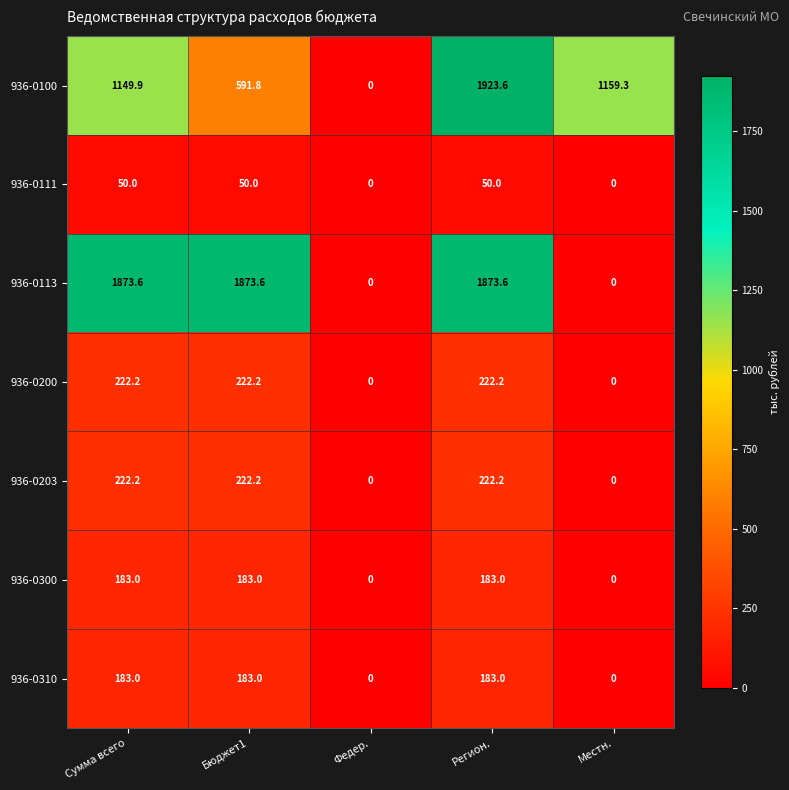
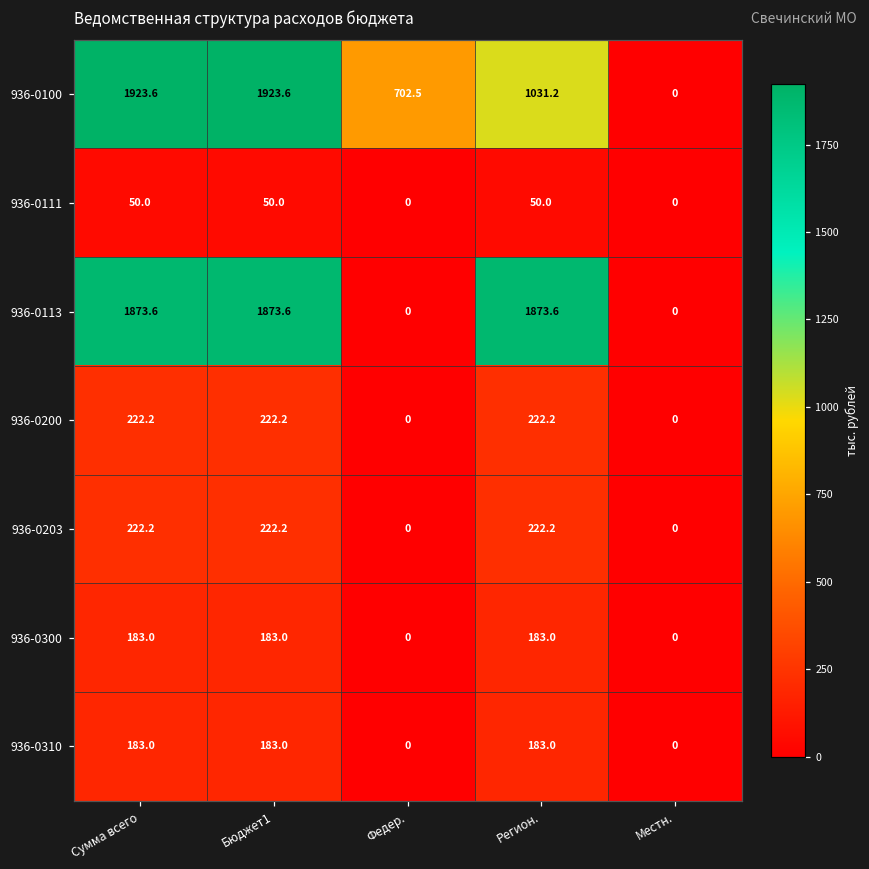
  {
    "936-0100": {
-     "Сумма всего": 1149.9,
-     "Бюджет1": 591.8,
-     "Федер.": 0,
-     "Регион.": 1923.6,
-     "Местн.": 1159.3
+     "Сумма всего": 1923.6,
+     "Бюджет1": 1923.6,
+     "Федер.": 702.5,
+     "Регион.": 1031.2,
+     "Местн.": 0
    },
    "936-0111": {
      "Сумма всего": 50.0,
      "Бюджет1": 50.0,
      "Федер.": 0,
      "Регион.": 50.0,
      "Местн.": 0
    },
    "936-0113": {
      "Сумма всего": 1873.6,
      "Бюджет1": 1873.6,
      "Федер.": 0,
      "Регион.": 1873.6,
      "Местн.": 0
    },
    "936-0200": {
      "Сумма всего": 222.2,
      "Бюджет1": 222.2,
      "Федер.": 0,
      "Регион.": 222.2,
      "Местн.": 0
    },
    "936-0203": {
      "Сумма всего": 222.2,
      "Бюджет1": 222.2,
      "Федер.": 0,
      "Регион.": 222.2,
      "Местн.": 0
    },
    "936-0300": {
      "Сумма всего": 183.0,
      "Бюджет1": 183.0,
      "Федер.": 0,
      "Регион.": 183.0,
      "Местн.": 0
    },
    "936-0310": {
      "Сумма всего": 183.0,
      "Бюджет1": 183.0,
      "Федер.": 0,
      "Регион.": 183.0,
      "Местн.": 0
    }
  }
